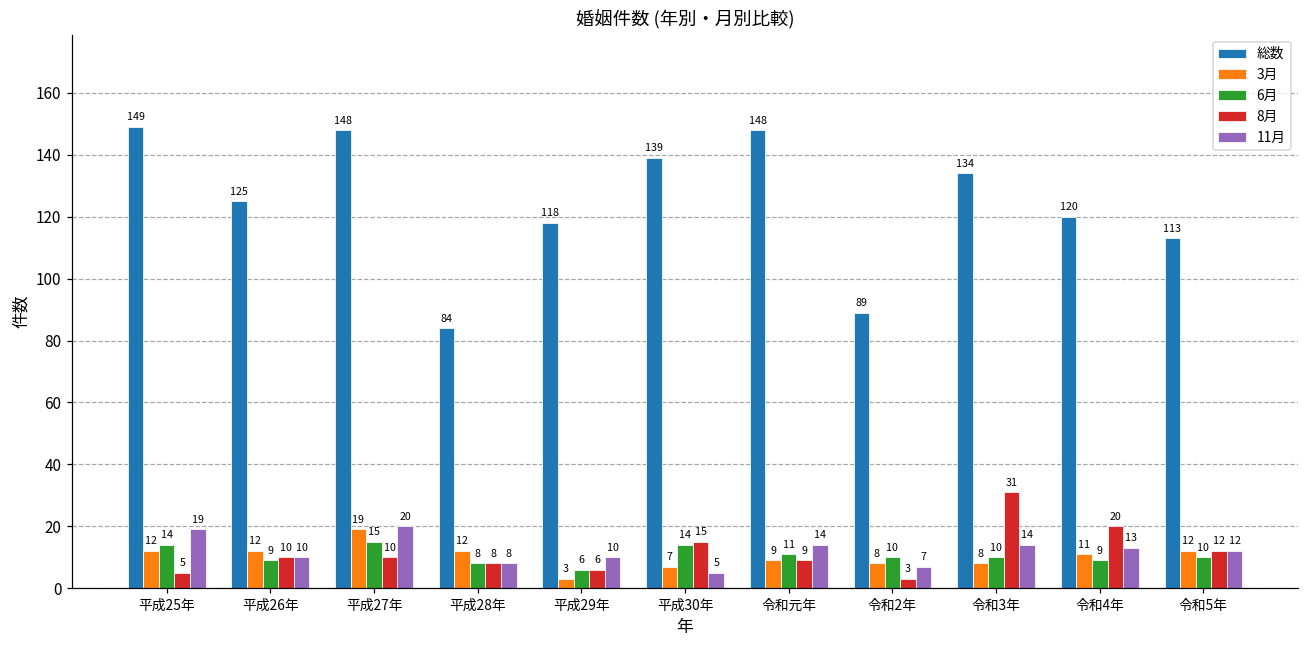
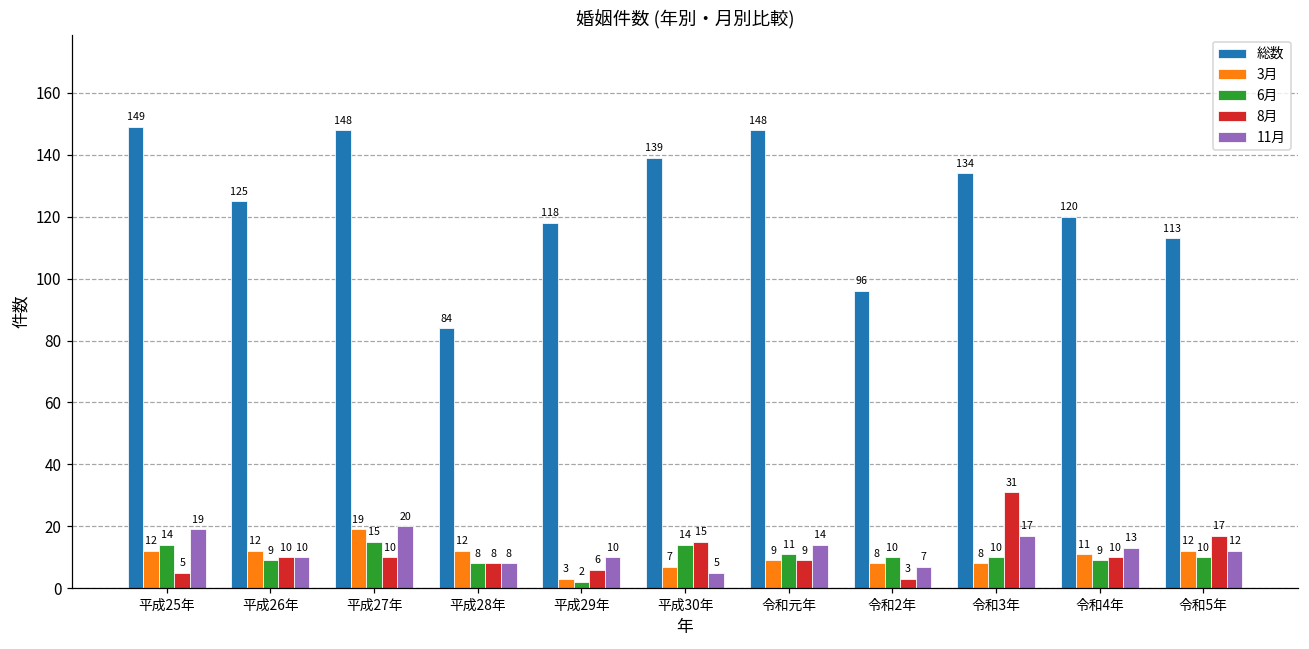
  {
    "総数": {
      "平成25年": 149,
      "平成26年": 125,
      "平成27年": 148,
      "平成28年": 84,
      "平成29年": 118,
      "平成30年": 139,
      "令和元年": 148,
-     "令和2年": 89,
+     "令和2年": 96,
      "令和3年": 134,
      "令和4年": 120,
      "令和5年": 113
    },
    "3月": {
      "平成25年": 12,
      "平成26年": 12,
      "平成27年": 19,
      "平成28年": 12,
      "平成29年": 3,
      "平成30年": 7,
      "令和元年": 9,
      "令和2年": 8,
      "令和3年": 8,
      "令和4年": 11,
      "令和5年": 12
    },
    "6月": {
      "平成25年": 14,
      "平成26年": 9,
      "平成27年": 15,
      "平成28年": 8,
-     "平成29年": 6,
+     "平成29年": 2,
      "平成30年": 14,
      "令和元年": 11,
      "令和2年": 10,
      "令和3年": 10,
      "令和4年": 9,
      "令和5年": 10
    },
    "8月": {
      "平成25年": 5,
      "平成26年": 10,
      "平成27年": 10,
      "平成28年": 8,
      "平成29年": 6,
      "平成30年": 15,
      "令和元年": 9,
      "令和2年": 3,
      "令和3年": 31,
-     "令和4年": 20,
-     "令和5年": 12
+     "令和4年": 10,
+     "令和5年": 17
    },
    "11月": {
      "平成25年": 19,
      "平成26年": 10,
      "平成27年": 20,
      "平成28年": 8,
      "平成29年": 10,
      "平成30年": 5,
      "令和元年": 14,
      "令和2年": 7,
-     "令和3年": 14,
+     "令和3年": 17,
      "令和4年": 13,
      "令和5年": 12
    }
  }
